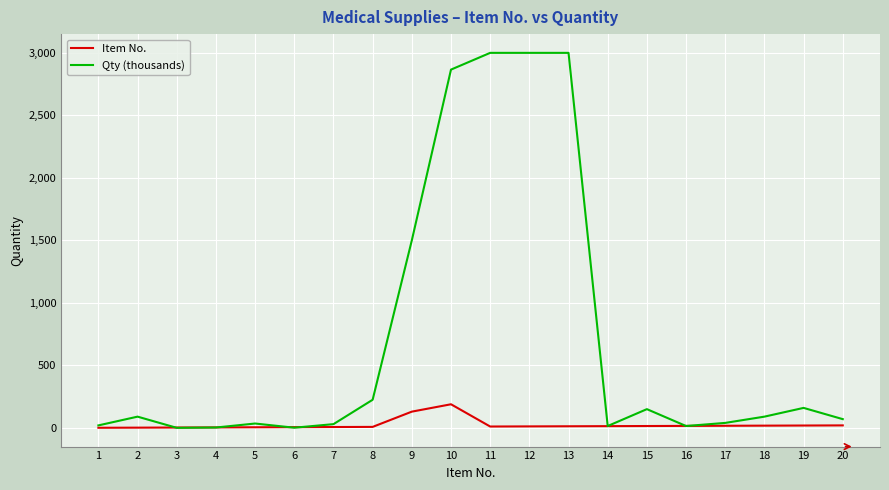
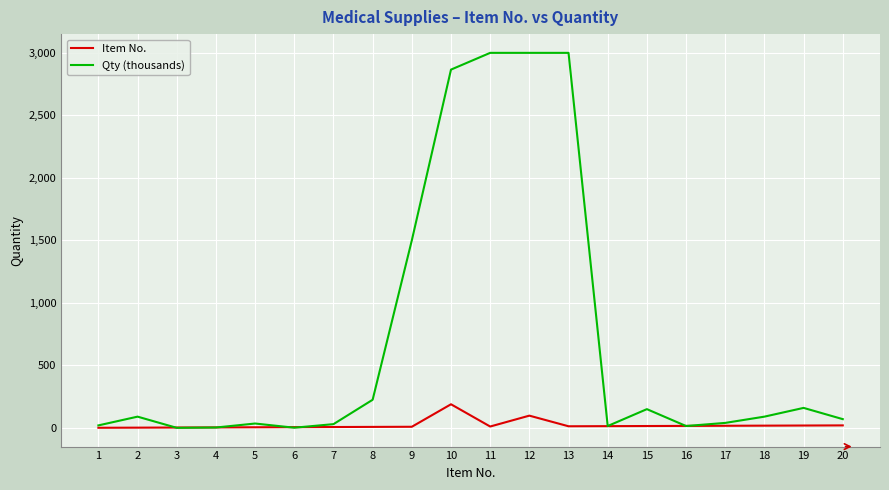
  {
    "Item No.": {
      "2": "0",
      "5": "10",
      "7": "10",
      "8": "10",
-     "9": "130",
+     "9": "10",
      "10": "190",
      "11": "10",
-     "12": "10",
+     "12": "100",
      "13": "10",
      "15": "20",
      "17": "20",
      "18": "20",
      "19": "20",
      "20": "20"
    },
    "Qty (thousands)": {
      "2": "90",
      "5": "40",
      "7": "30",
      "8": "230",
      "9": "1,500",
      "10": "2,870",
      "11": "3,000",
      "12": "3,000",
      "13": "3,000",
      "15": "150",
      "17": "40",
      "18": "90",
      "19": "160",
      "20": "70"
    }
  }
